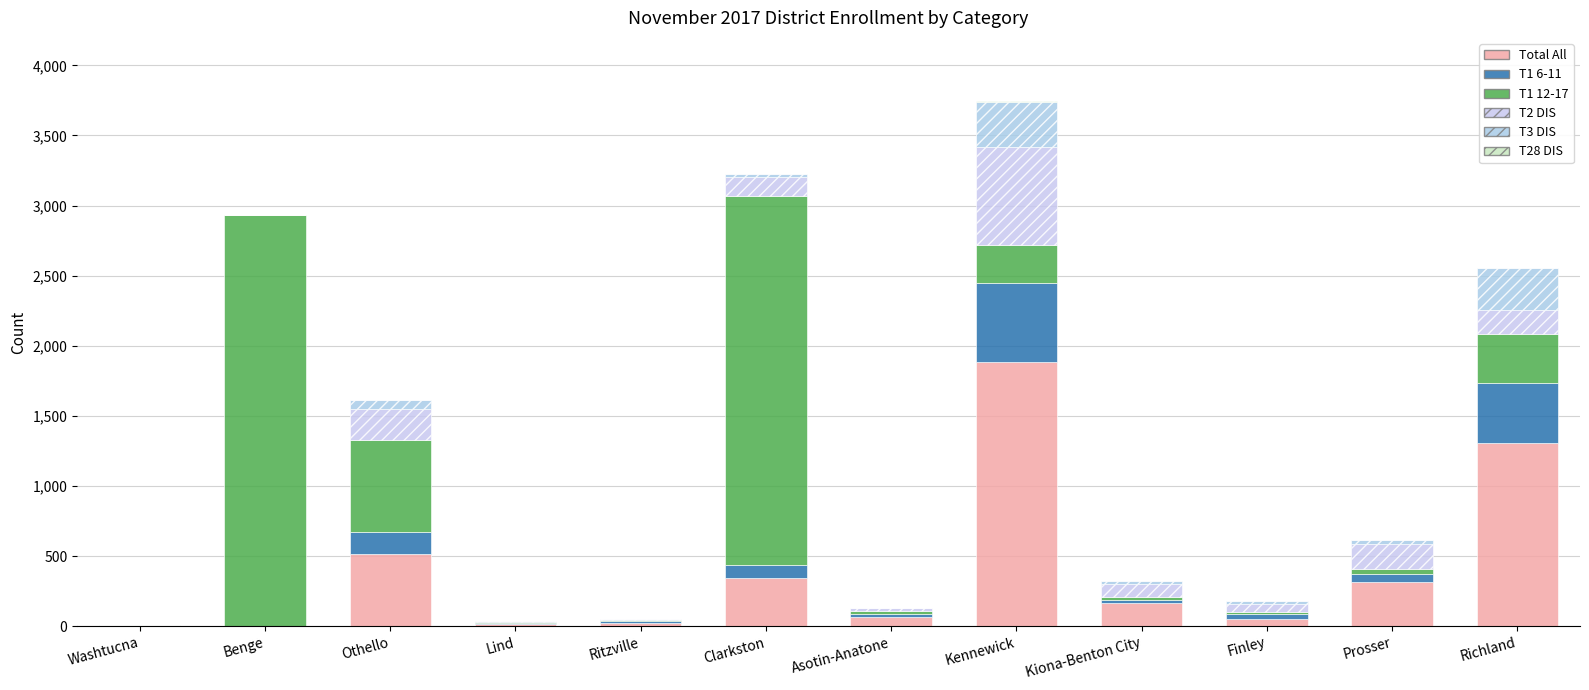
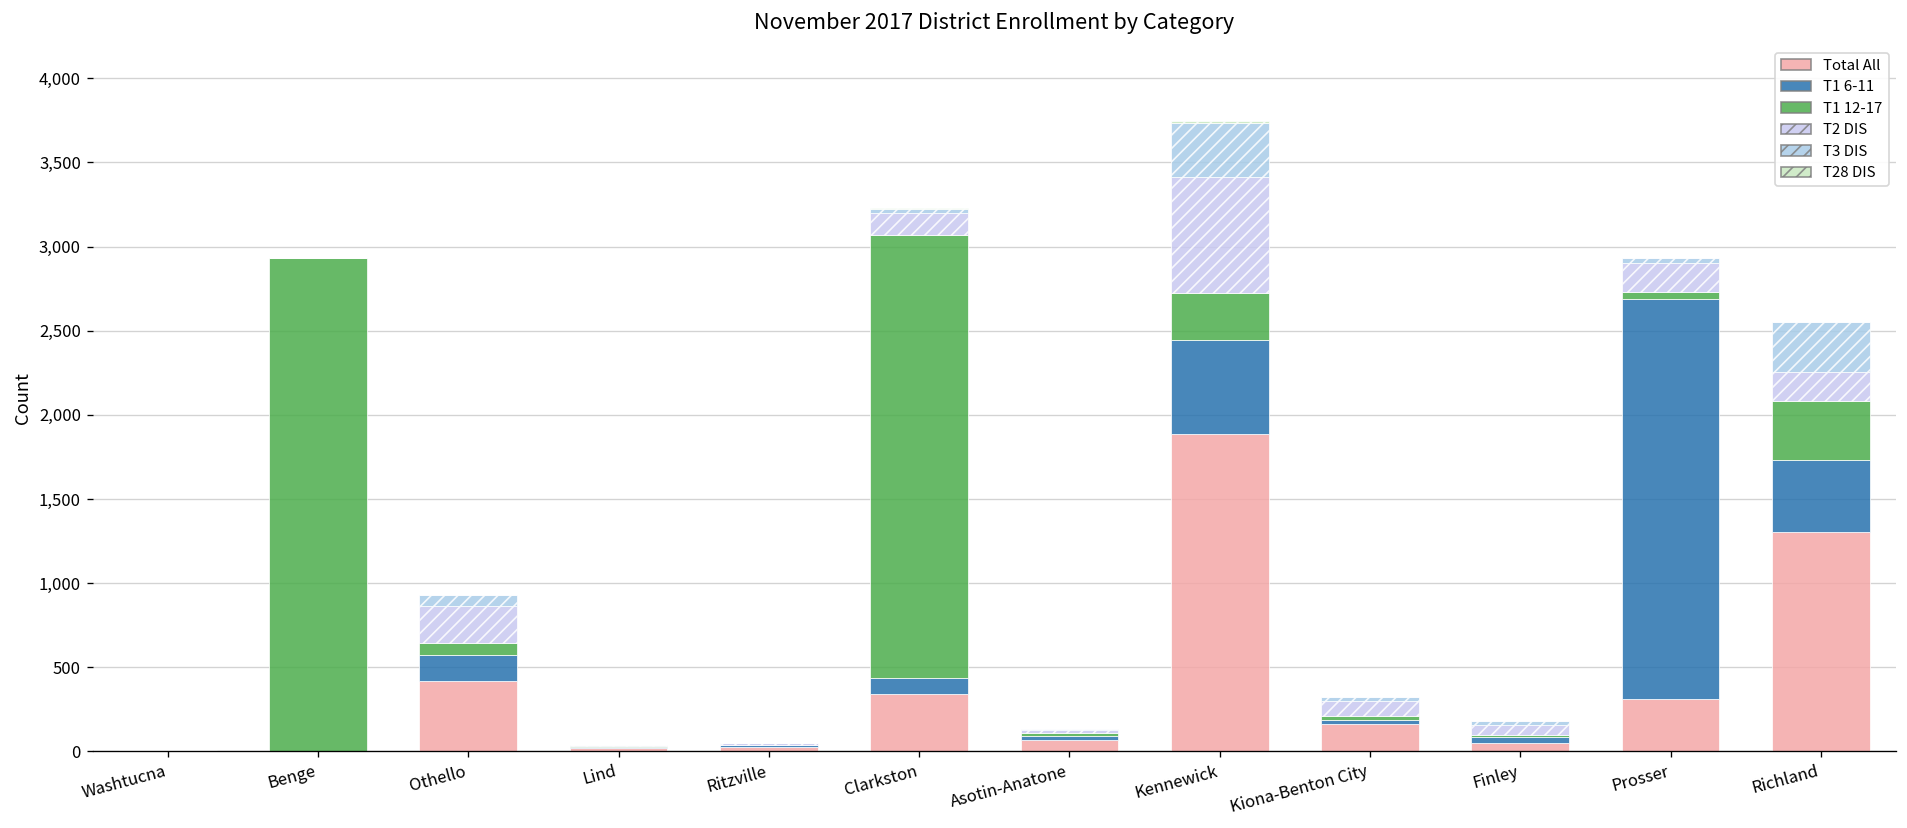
  {
    "Total All": {
-     "Othello": "510",
+     "Othello": "420",
      "Lind": "20",
      "Ritzville": "20",
      "Clarkston": "340",
      "Asotin-Anatone": "70",
      "Kennewick": "1,890",
      "Kiona-Benton City": "160",
      "Finley": "50",
      "Prosser": "310",
      "Richland": "1,300"
    },
    "T1 6-11": {
      "Othello": "160",
      "Clarkston": "100",
      "Asotin-Anatone": "20",
      "Kennewick": "560",
      "Kiona-Benton City": "30",
      "Finley": "40",
-     "Prosser": "60",
+     "Prosser": "2,380",
      "Richland": "430"
    },
    "T1 12-17": {
      "Benge": "2,930",
-     "Othello": "660",
+     "Othello": "70",
      "Clarkston": "2,630",
      "Asotin-Anatone": "20",
      "Kennewick": "280",
      "Kiona-Benton City": "20",
      "Prosser": "40",
      "Richland": "350"
    }
  }
